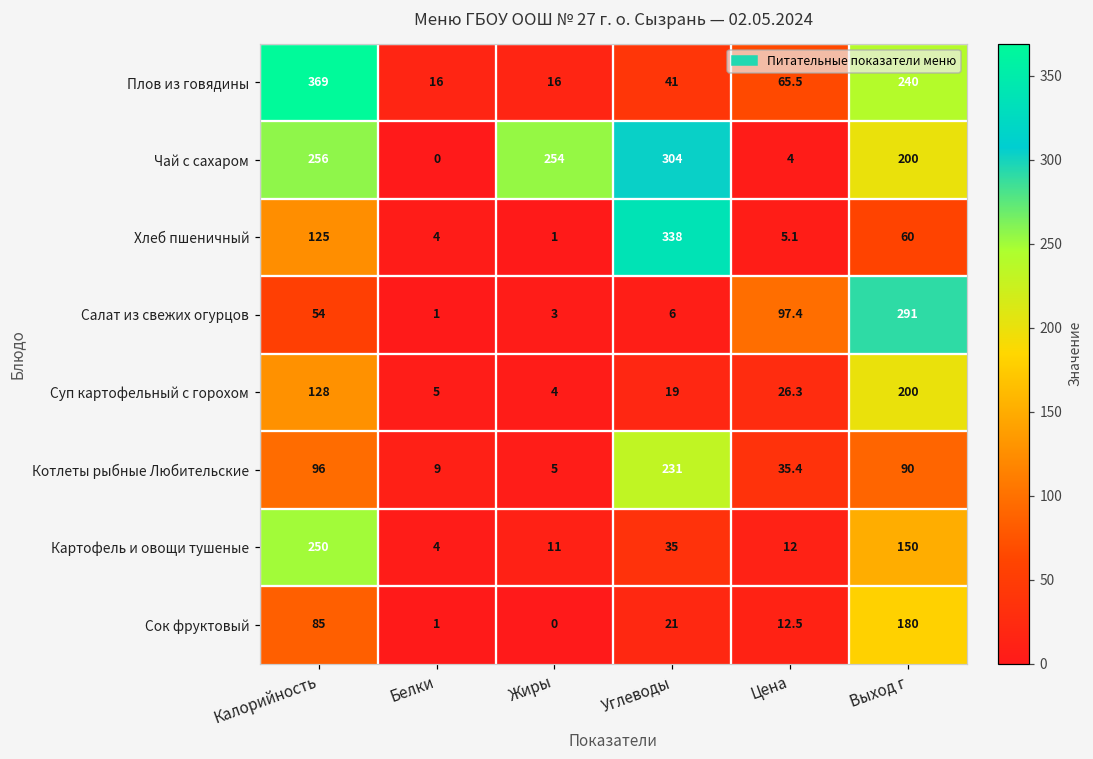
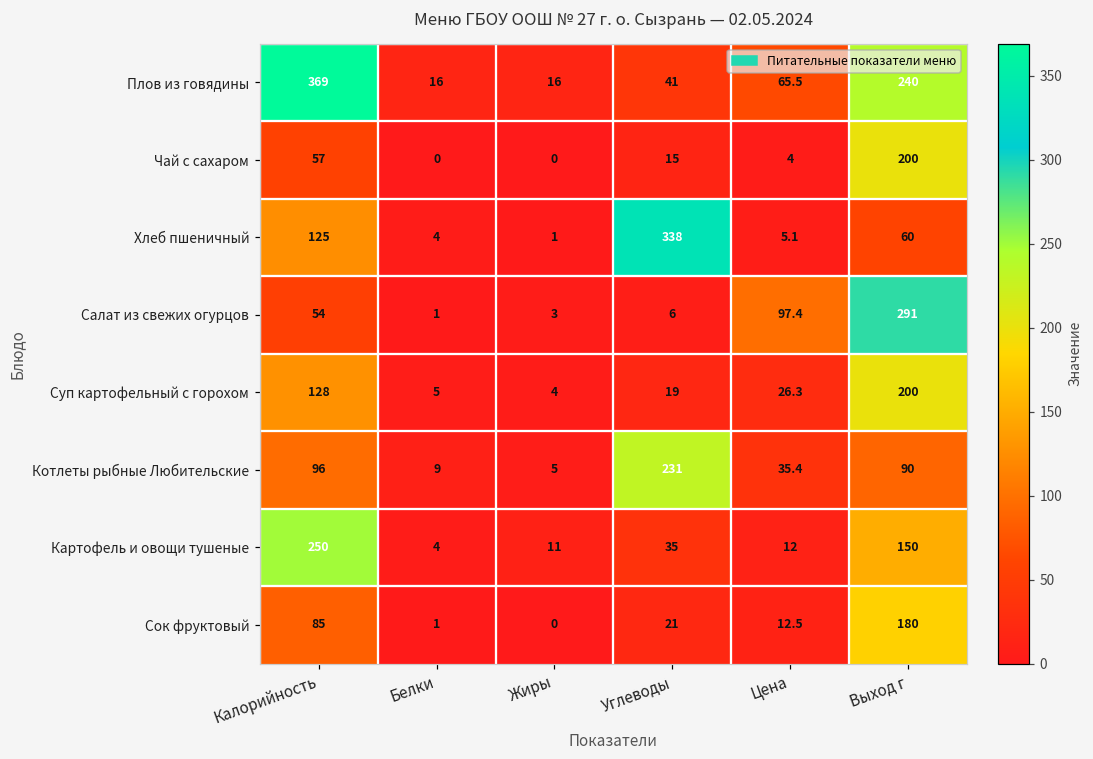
  {
    "Плов из говядины": {
      "Калорийность": 369,
      "Белки": 16,
      "Жиры": 16,
      "Углеводы": 41,
      "Цена": 65.5,
      "Выход г": 240
    },
    "Чай с сахаром": {
-     "Калорийность": 256,
+     "Калорийность": 57,
      "Белки": 0,
-     "Жиры": 254,
-     "Углеводы": 304,
+     "Жиры": 0,
+     "Углеводы": 15,
      "Цена": 4,
      "Выход г": 200
    },
    "Хлеб пшеничный": {
      "Калорийность": 125,
      "Белки": 4,
      "Жиры": 1,
      "Углеводы": 338,
      "Цена": 5.1,
      "Выход г": 60
    },
    "Салат из свежих огурцов": {
      "Калорийность": 54,
      "Белки": 1,
      "Жиры": 3,
      "Углеводы": 6,
      "Цена": 97.4,
      "Выход г": 291
    },
    "Суп картофельный с горохом": {
      "Калорийность": 128,
      "Белки": 5,
      "Жиры": 4,
      "Углеводы": 19,
      "Цена": 26.3,
      "Выход г": 200
    },
    "Котлеты рыбные Любительские": {
      "Калорийность": 96,
      "Белки": 9,
      "Жиры": 5,
      "Углеводы": 231,
      "Цена": 35.4,
      "Выход г": 90
    },
    "Картофель и овощи тушеные": {
      "Калорийность": 250,
      "Белки": 4,
      "Жиры": 11,
      "Углеводы": 35,
      "Цена": 12,
      "Выход г": 150
    },
    "Сок фруктовый": {
      "Калорийность": 85,
      "Белки": 1,
      "Жиры": 0,
      "Углеводы": 21,
      "Цена": 12.5,
      "Выход г": 180
    }
  }
